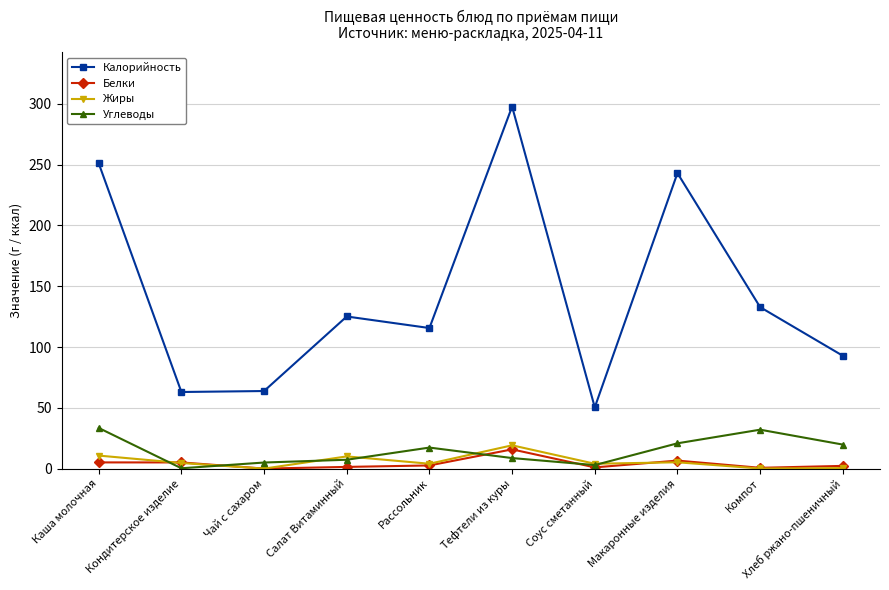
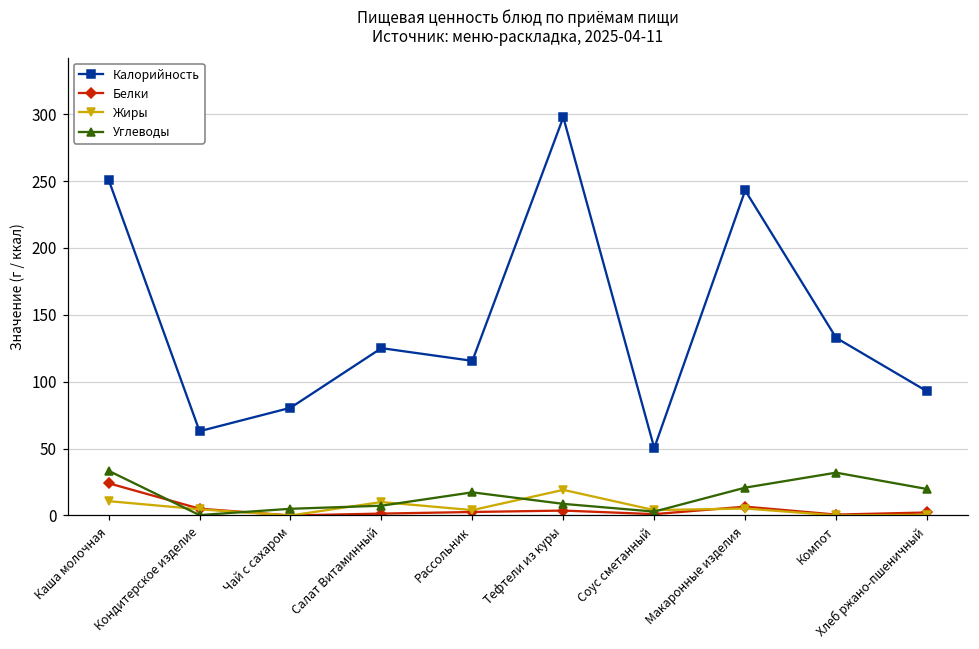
  {
    "Калорийность": {
      "Каша молочная": 251,
      "Кондитерское изделие": 63,
-     "Чай с сахаром": 64,
+     "Чай с сахаром": 81,
      "Салат Витаминный": 125,
      "Рассольник": 116,
      "Тефтели из куры": 298,
      "Соус сметанный": 50,
      "Макаронные изделия": 243,
      "Компот": 133,
      "Хлеб ржано-пшеничный": 93
    },
    "Белки": {
-     "Каша молочная": 5,
+     "Каша молочная": 24,
      "Салат Витаминный": 1,
-     "Тефтели из куры": 16
+     "Тефтели из куры": 4
    },
    "Жиры": {
      "Каша молочная": 11,
      "Салат Витаминный": 10,
      "Тефтели из куры": 19
    },
    "Углеводы": {
      "Каша молочная": 33,
      "Кондитерское изделие": 0,
      "Чай с сахаром": 5,
      "Салат Витаминный": 7,
      "Рассольник": 17,
      "Тефтели из куры": 9,
      "Макаронные изделия": 21,
      "Компот": 32,
      "Хлеб ржано-пшеничный": 20
    }
  }
